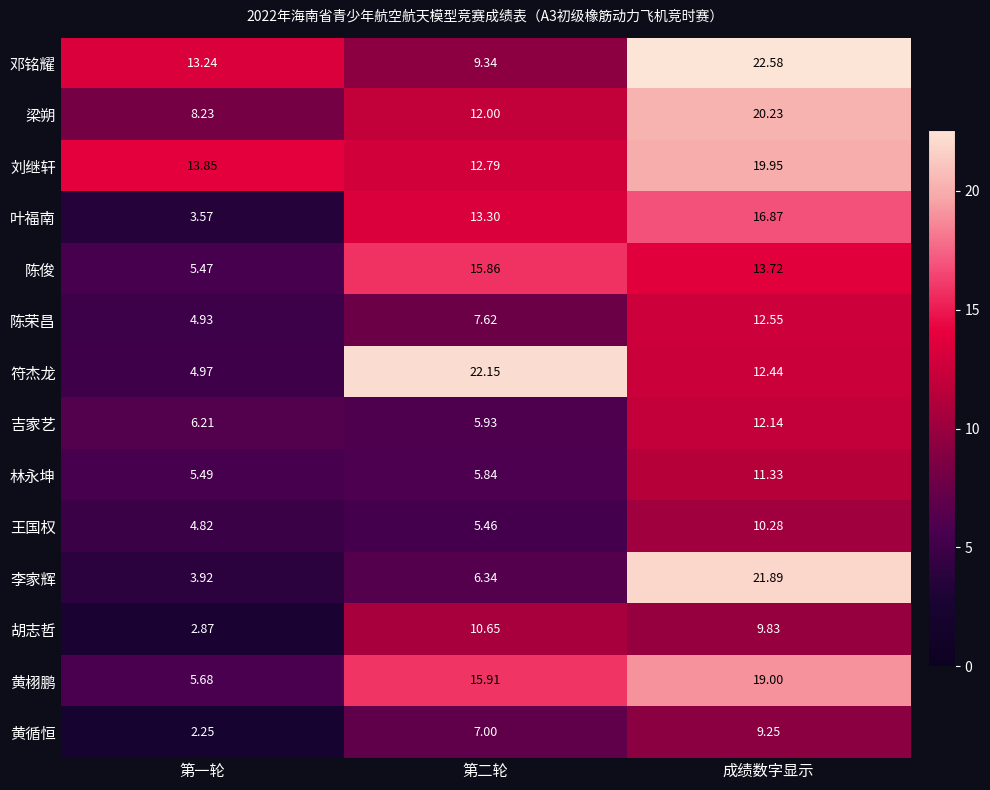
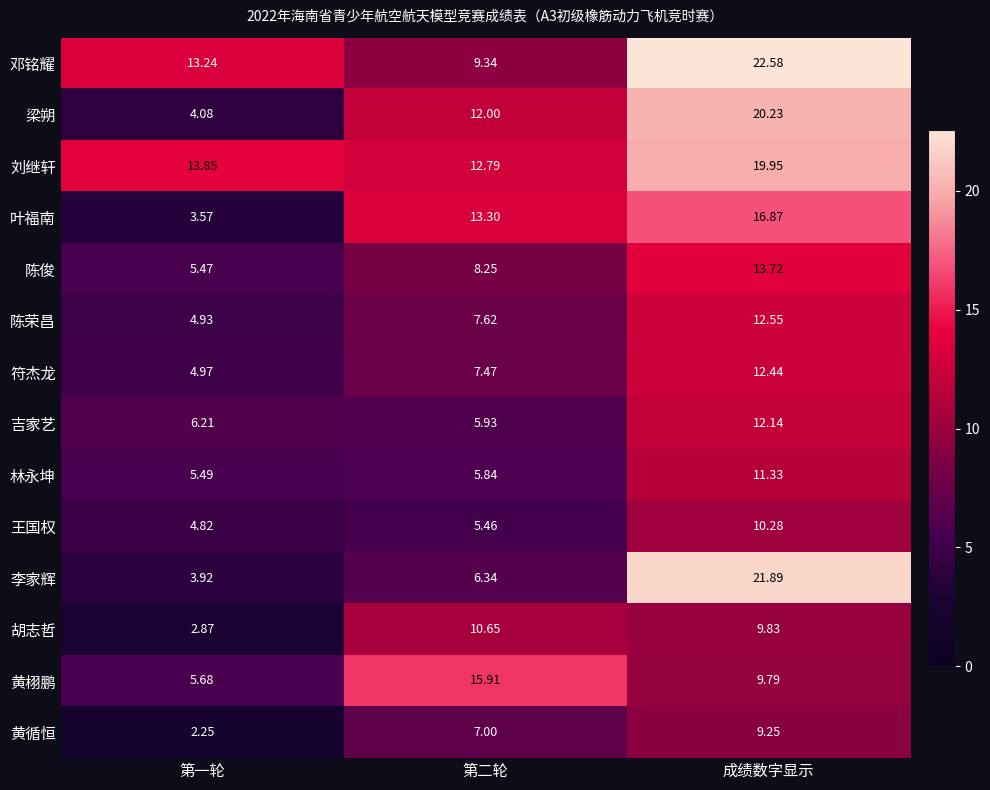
  {
    "邓铭耀": {
      "第一轮": 13.24,
      "第二轮": 9.34,
      "成绩数字显示": 22.58
    },
    "梁朔": {
-     "第一轮": 8.23,
+     "第一轮": 4.08,
      "第二轮": 12.00,
      "成绩数字显示": 20.23
    },
    "刘继轩": {
      "第一轮": 13.85,
      "第二轮": 12.79,
      "成绩数字显示": 19.95
    },
    "叶福南": {
      "第一轮": 3.57,
      "第二轮": 13.30,
      "成绩数字显示": 16.87
    },
    "陈俊": {
      "第一轮": 5.47,
-     "第二轮": 15.86,
+     "第二轮": 8.25,
      "成绩数字显示": 13.72
    },
    "陈荣昌": {
      "第一轮": 4.93,
      "第二轮": 7.62,
      "成绩数字显示": 12.55
    },
    "符杰龙": {
      "第一轮": 4.97,
-     "第二轮": 22.15,
+     "第二轮": 7.47,
      "成绩数字显示": 12.44
    },
    "吉家艺": {
      "第一轮": 6.21,
      "第二轮": 5.93,
      "成绩数字显示": 12.14
    },
    "林永坤": {
      "第一轮": 5.49,
      "第二轮": 5.84,
      "成绩数字显示": 11.33
    },
    "王国权": {
      "第一轮": 4.82,
      "第二轮": 5.46,
      "成绩数字显示": 10.28
    },
    "李家辉": {
      "第一轮": 3.92,
      "第二轮": 6.34,
      "成绩数字显示": 21.89
    },
    "胡志哲": {
      "第一轮": 2.87,
      "第二轮": 10.65,
      "成绩数字显示": 9.83
    },
    "黄栩鹏": {
      "第一轮": 5.68,
      "第二轮": 15.91,
-     "成绩数字显示": 19.00
+     "成绩数字显示": 9.79
    },
    "黄循恒": {
      "第一轮": 2.25,
      "第二轮": 7.00,
      "成绩数字显示": 9.25
    }
  }
